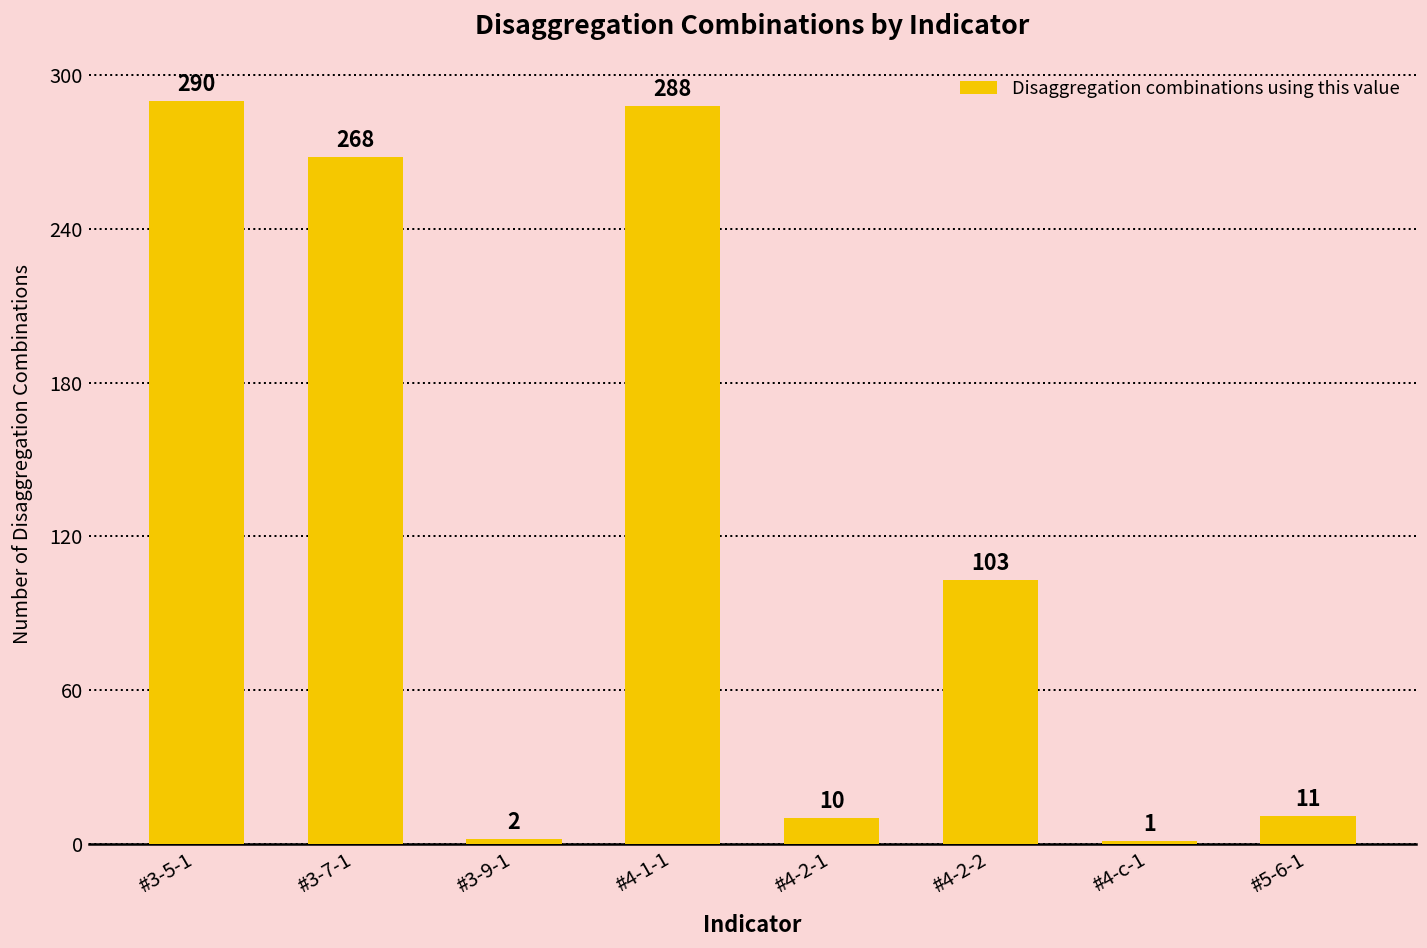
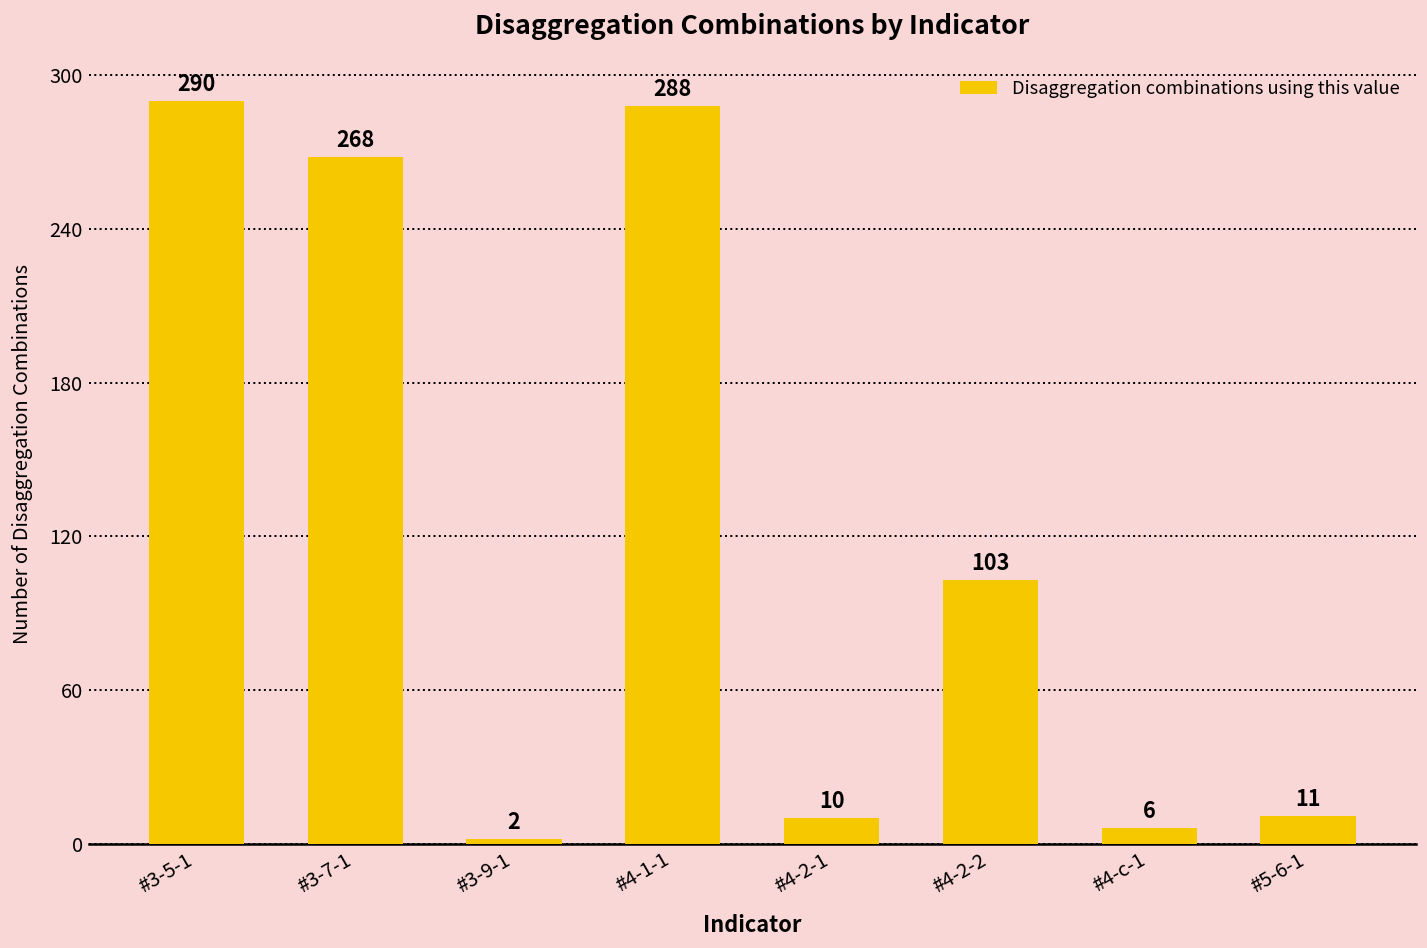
  {
    "#3-5-1": 290,
    "#3-7-1": 268,
    "#3-9-1": 2,
    "#4-1-1": 288,
    "#4-2-1": 10,
    "#4-2-2": 103,
-   "#4-c-1": 1,
+   "#4-c-1": 6,
    "#5-6-1": 11
  }
